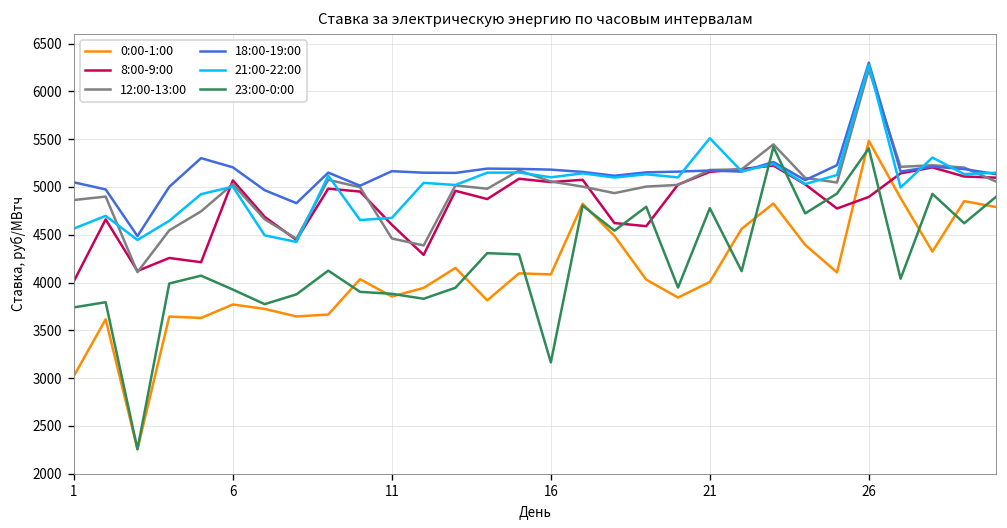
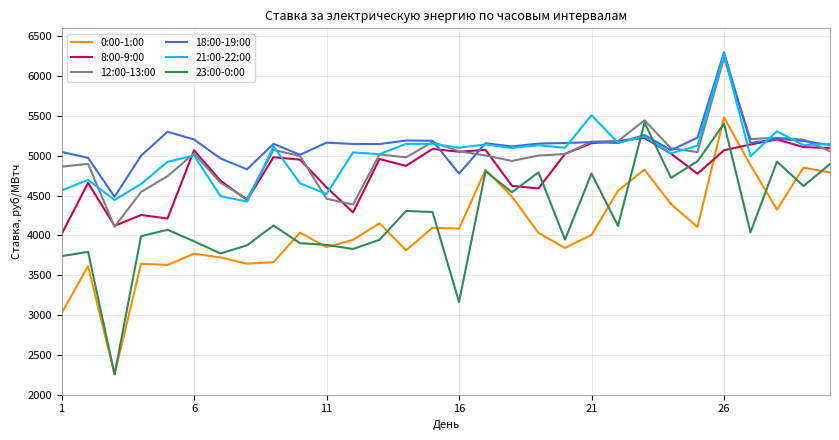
  {
    "0:00-1:00": {
      "1": 3000,
      "6": 3800,
      "16": 4100,
      "21": 4000,
      "26": 5500
    },
    "8:00-9:00": {
      "1": 4000,
      "6": 5100,
      "11": 4600,
-     "26": 4900
+     "26": 5100
    },
    "12:00-13:00": {
      "1": 4900,
      "11": 4500,
      "26": 6200
    },
    "18:00-19:00": {
      "1": 5000,
      "6": 5200,
      "11": 5200,
-     "16": 5200
+     "16": 4800
    },
    "21:00-22:00": {
      "1": 4600,
-     "11": 4700,
+     "11": 4500,
      "16": 5100,
      "21": 5500
    },
    "23:00-0:00": {
      "1": 3700,
      "6": 3900,
      "16": 3200,
      "21": 4800,
      "26": 5400
    }
  }
